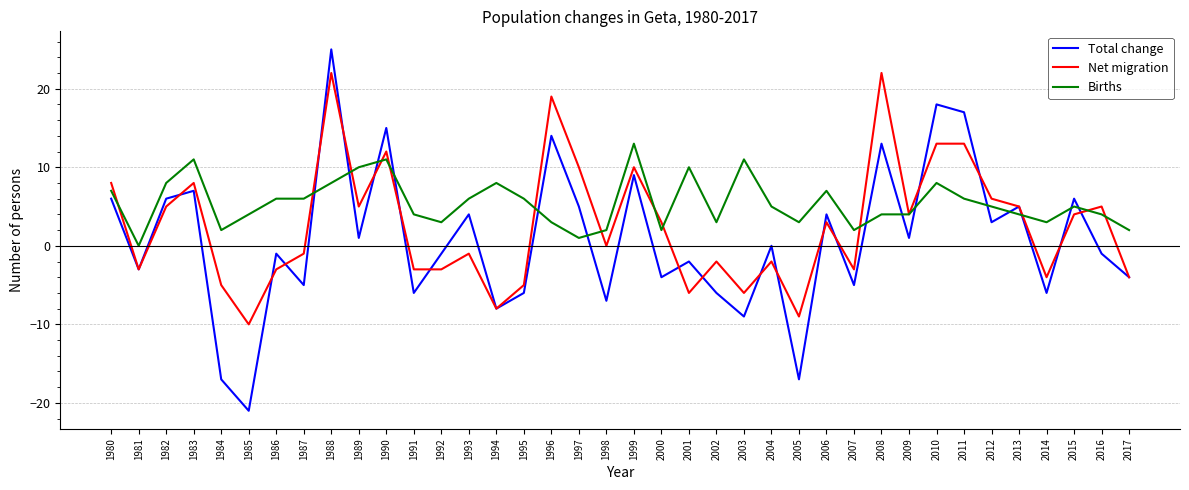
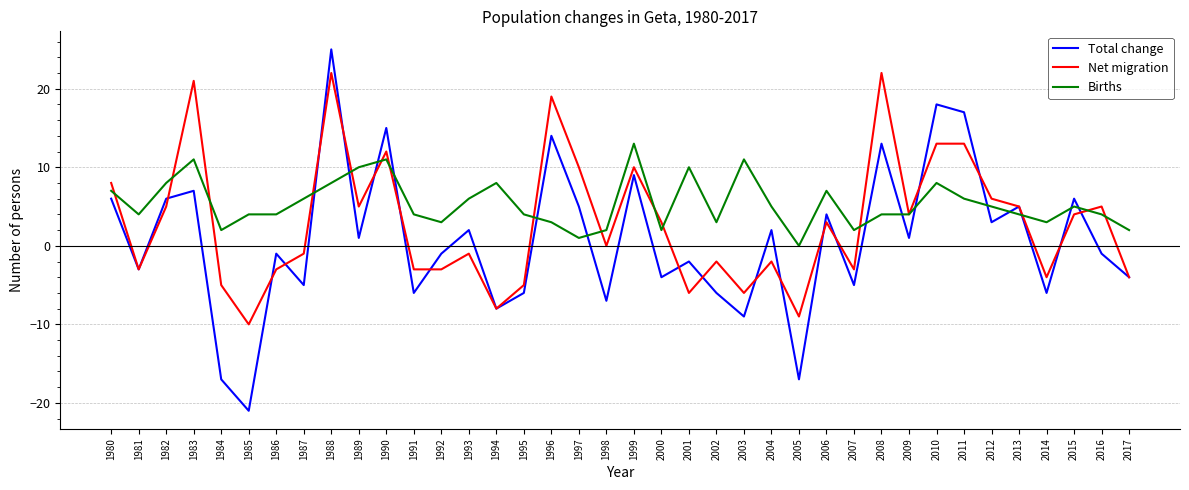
  {
    "Total change": {
      "1980": 6,
      "1982": 6,
      "1983": 7,
      "1984": -17,
      "1985": -21,
      "1986": -1,
      "1987": -5,
      "1988": 25,
      "1989": 1,
      "1990": 15,
      "1991": -6,
      "1992": -1,
-     "1993": 4,
+     "1993": 2,
      "1995": -6,
      "1996": 14,
      "1997": 5,
      "1998": -7,
      "1999": 9,
      "2000": -4,
      "2001": -2,
      "2002": -6,
      "2003": -9,
-     "2004": 0,
+     "2004": 2,
      "2005": -17,
      "2006": 4,
      "2007": -5,
      "2008": 13,
      "2009": 1,
      "2010": 18,
      "2011": 17,
      "2012": 3,
      "2014": -6,
      "2015": 6,
      "2016": -1
    },
    "Net migration": {
      "1980": 8,
      "1982": 5,
-     "1983": 8,
+     "1983": 21,
      "1984": -5,
      "1985": -10,
      "1986": -3,
      "1987": -1,
      "1988": 22,
      "1989": 5,
      "1990": 12,
      "1991": -3,
      "1992": -3,
      "1993": -1,
      "1995": -5,
      "1996": 19,
      "1997": 10,
      "1998": 0,
      "1999": 10,
      "2000": 3,
      "2001": -6,
      "2002": -2,
      "2003": -6,
      "2004": -2,
      "2005": -9,
      "2006": 3,
      "2007": -3,
      "2008": 22,
      "2010": 13,
      "2011": 13,
      "2012": 6,
      "2014": -4,
      "2015": 4,
      "2016": 5
    },
    "Births": {
      "1980": 7,
-     "1981": 0,
+     "1981": 4,
      "1982": 8,
      "1983": 11,
      "1984": 2,
      "1985": 4,
-     "1986": 6,
+     "1986": 4,
      "1987": 6,
      "1988": 8,
      "1989": 10,
      "1990": 11,
      "1991": 4,
      "1992": 3,
      "1993": 6,
      "1994": 8,
-     "1995": 6,
+     "1995": 4,
      "1996": 3,
      "1997": 1,
      "1998": 2,
      "1999": 13,
      "2000": 2,
      "2001": 10,
      "2002": 3,
      "2003": 11,
      "2004": 5,
-     "2005": 3,
+     "2005": 0,
      "2006": 7,
      "2007": 2,
      "2008": 4,
      "2010": 8,
      "2011": 6,
      "2012": 5,
      "2013": 4,
      "2014": 3,
      "2015": 5,
      "2016": 4,
      "2017": 2
    }
  }
